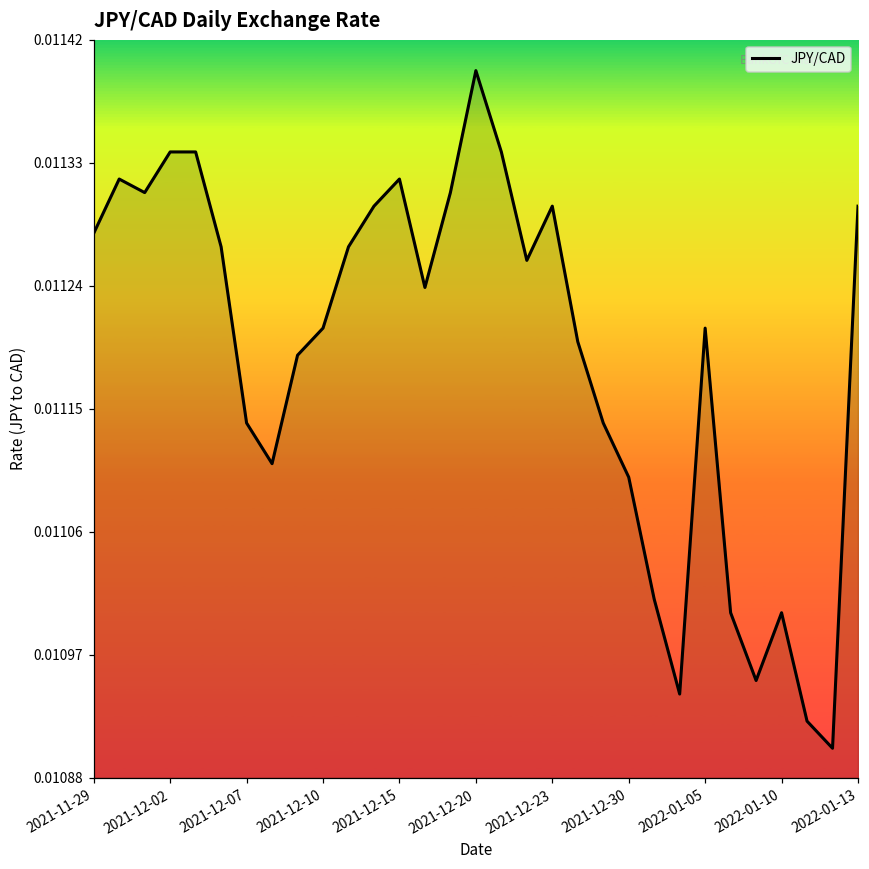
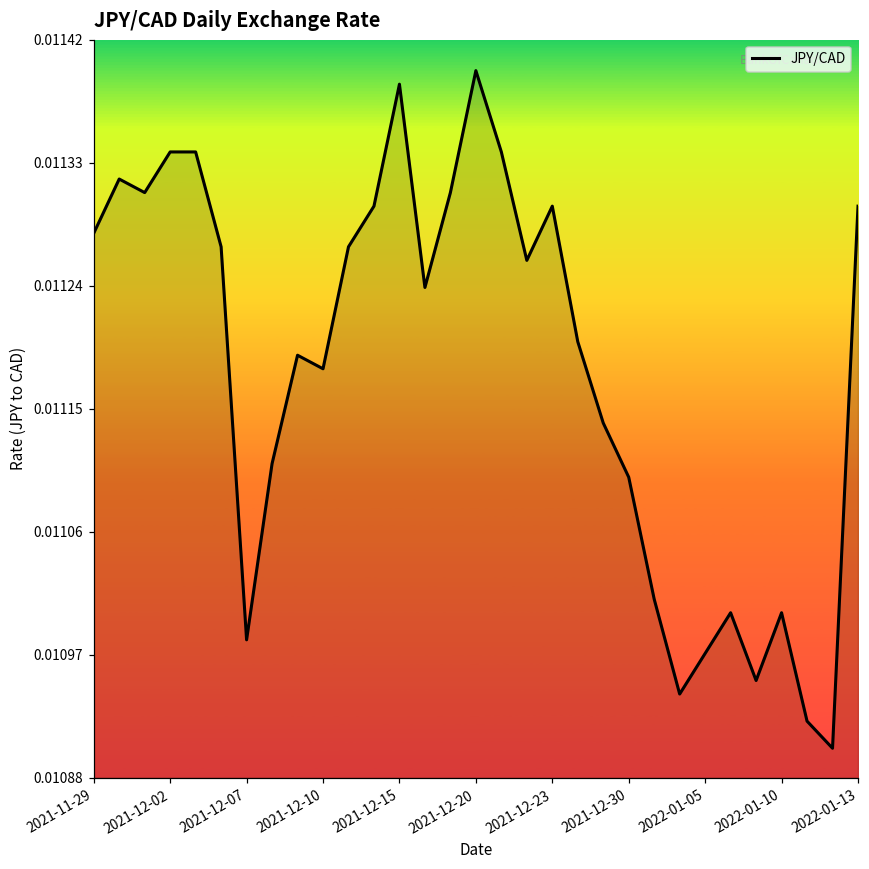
  {
    "2021-11-29": 0.01128,
    "2021-12-02": 0.01134,
-   "2021-12-07": 0.01114,
-   "2021-12-10": 0.01121,
-   "2021-12-15": 0.01132,
+   "2021-12-07": 0.01098,
+   "2021-12-10": 0.01118,
+   "2021-12-15": 0.01139,
    "2021-12-20": 0.01140,
    "2021-12-23": 0.01130,
    "2021-12-30": 0.01110,
-   "2022-01-05": 0.01121,
+   "2022-01-05": 0.01097,
    "2022-01-10": 0.01100,
    "2022-01-13": 0.01130
  }
